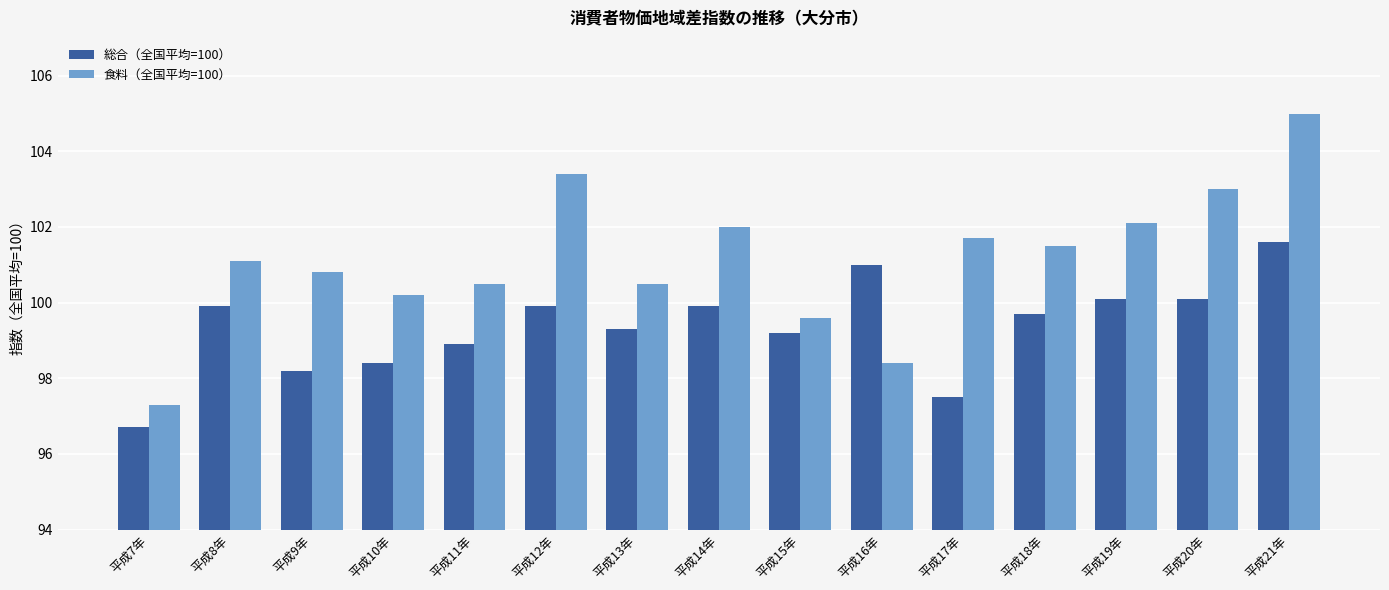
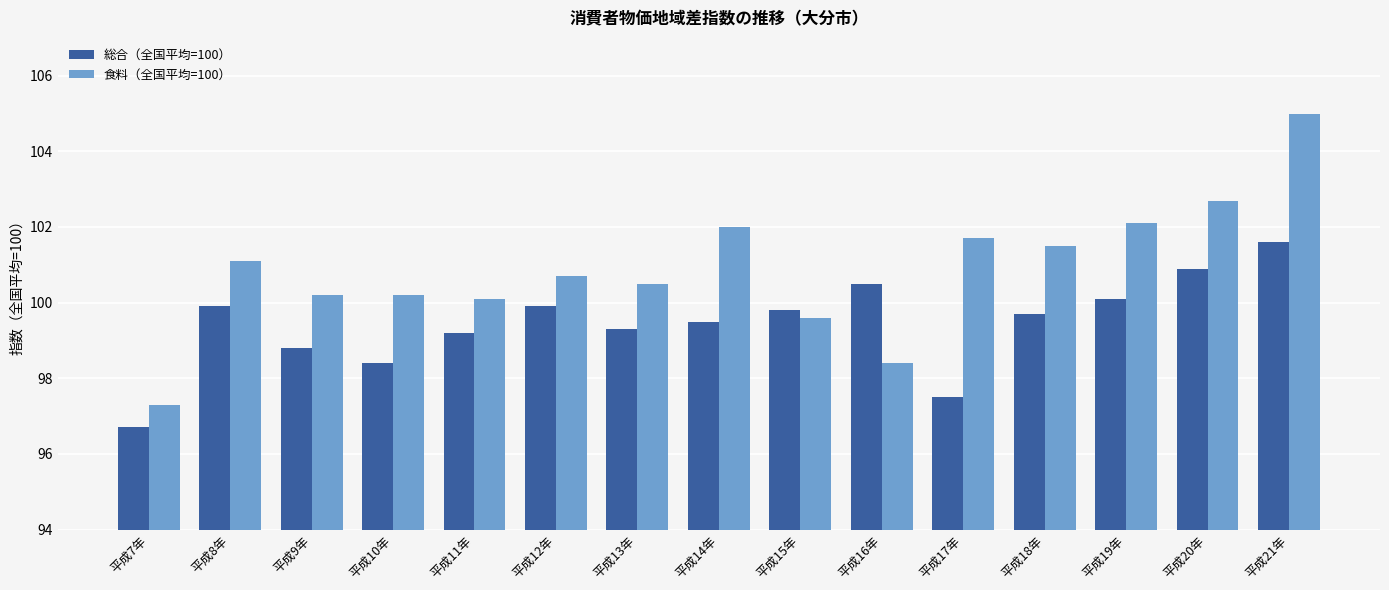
  {
    "総合（全国平均=100）": {
      "平成7年": 96.7,
      "平成8年": 99.9,
-     "平成9年": 98.2,
+     "平成9年": 98.8,
      "平成10年": 98.4,
-     "平成11年": 98.9,
+     "平成11年": 99.2,
      "平成12年": 99.9,
      "平成13年": 99.3,
-     "平成14年": 99.9,
-     "平成15年": 99.2,
-     "平成16年": 101.0,
+     "平成14年": 99.5,
+     "平成15年": 99.8,
+     "平成16年": 100.5,
      "平成17年": 97.5,
      "平成18年": 99.7,
      "平成19年": 100.1,
-     "平成20年": 100.1,
+     "平成20年": 100.9,
      "平成21年": 101.6
    },
    "食料（全国平均=100）": {
      "平成7年": 97.3,
      "平成8年": 101.1,
-     "平成9年": 100.8,
+     "平成9年": 100.2,
      "平成10年": 100.2,
-     "平成11年": 100.5,
-     "平成12年": 103.4,
+     "平成11年": 100.1,
+     "平成12年": 100.7,
      "平成13年": 100.5,
      "平成14年": 102.0,
      "平成15年": 99.6,
      "平成16年": 98.4,
      "平成17年": 101.7,
      "平成18年": 101.5,
      "平成19年": 102.1,
-     "平成20年": 103.0,
+     "平成20年": 102.7,
      "平成21年": 105.0
    }
  }
